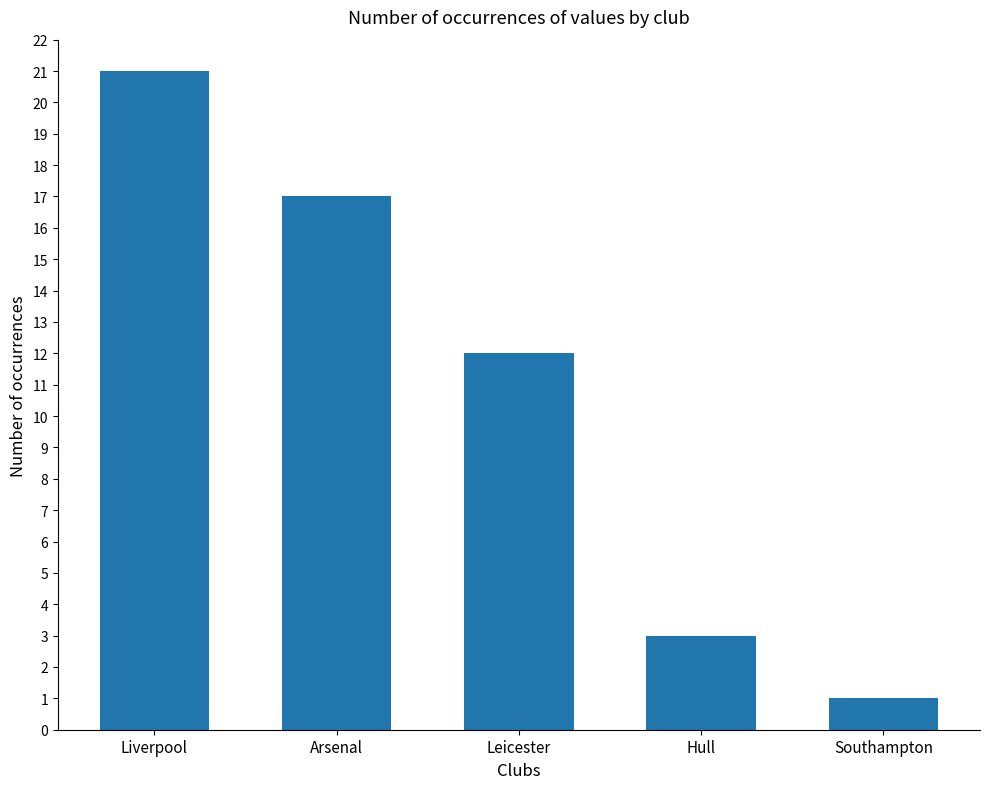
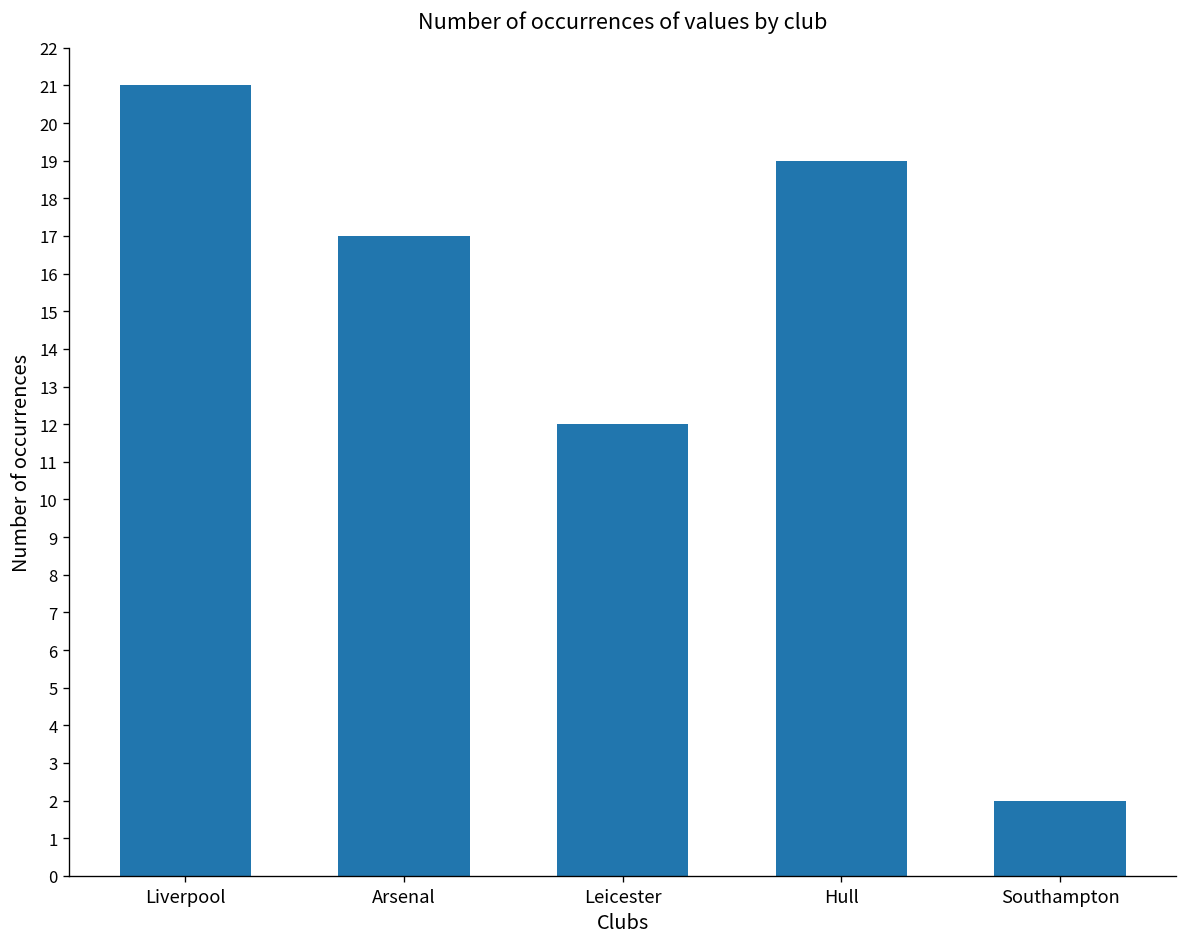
  {
    "Liverpool": 21,
    "Arsenal": 17,
    "Leicester": 12,
-   "Hull": 3,
-   "Southampton": 1
+   "Hull": 19,
+   "Southampton": 2
  }
